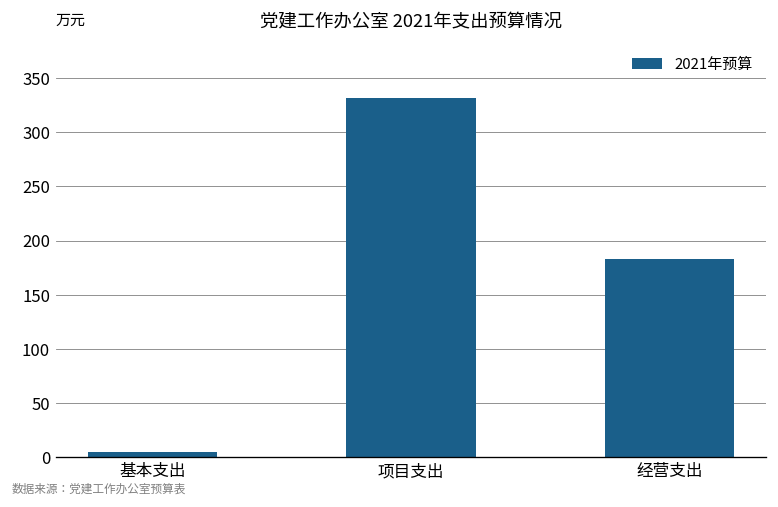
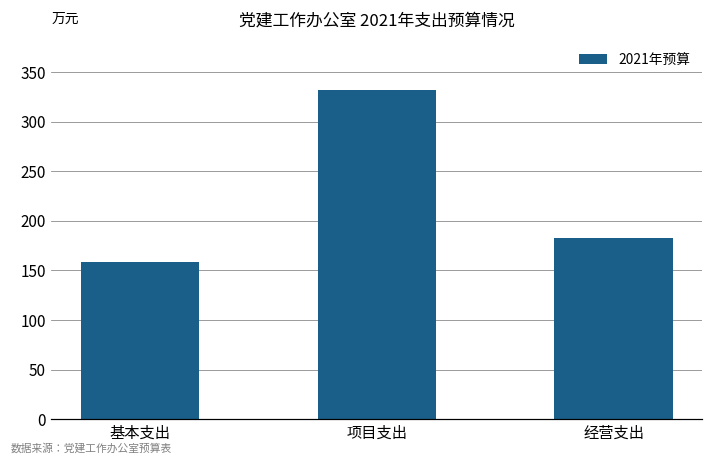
  {
-   "基本支出": 0,
+   "基本支出": 160,
    "项目支出": 330,
    "经营支出": 180
  }
